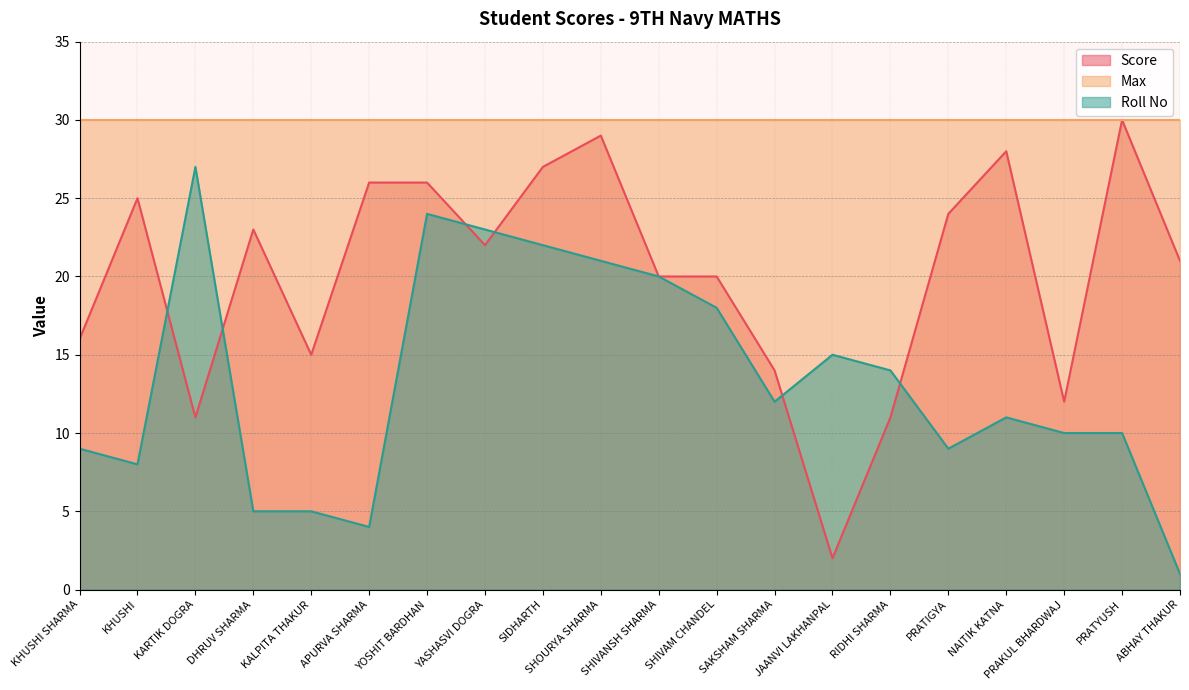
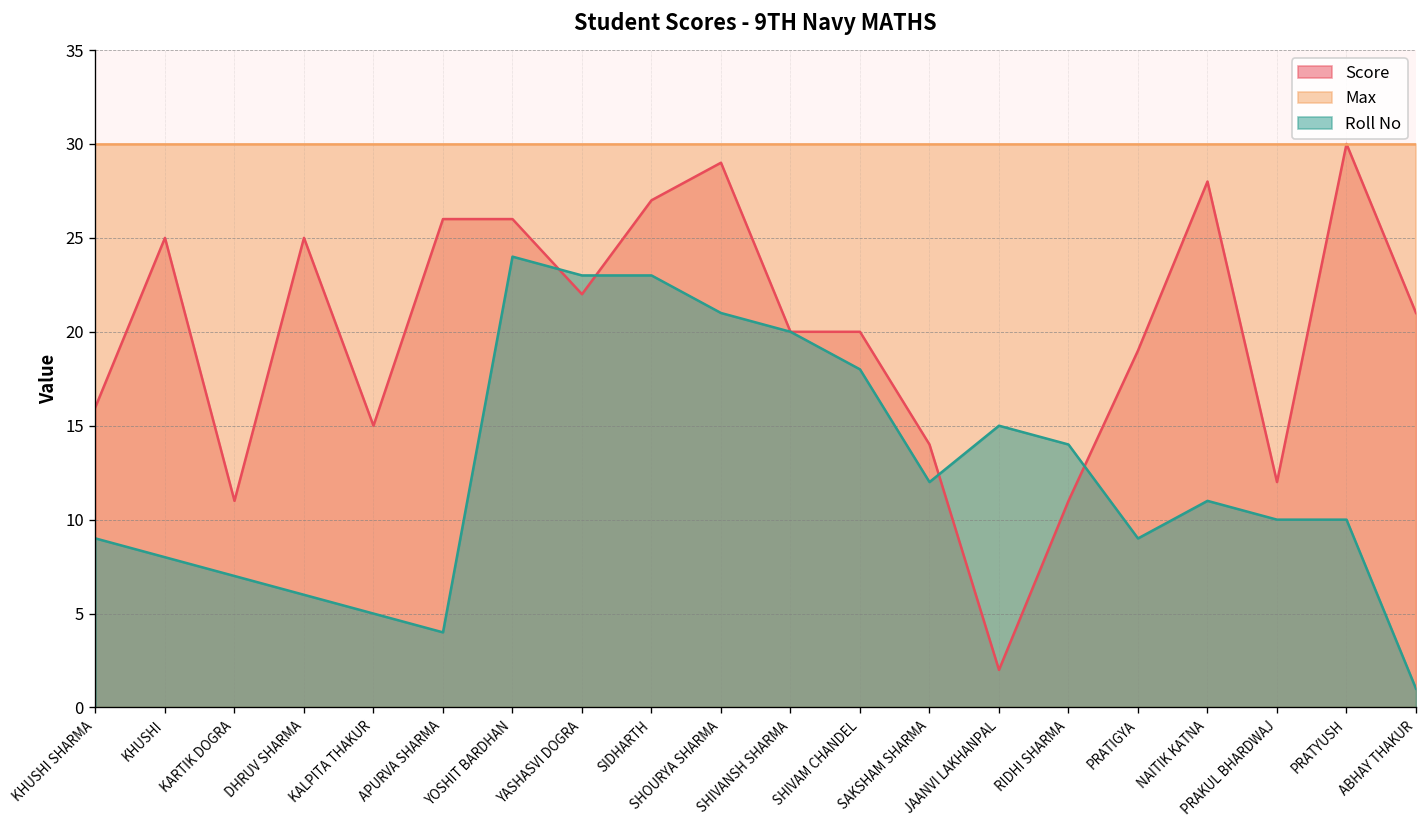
  {
    "Score": {
      "KHUSHI SHARMA": 16,
      "KHUSHI": 25,
      "KARTIK DOGRA": 11,
-     "DHRUV SHARMA": 23,
+     "DHRUV SHARMA": 25,
      "KALPITA THAKUR": 15,
      "APURVA SHARMA": 26,
      "YOSHIT BARDHAN": 26,
      "YASHASVI DOGRA": 22,
      "SIDHARTH": 27,
      "SHOURYA SHARMA": 29,
      "SHIVAM CHANDEL": 20,
      "SAKSHAM SHARMA": 14,
      "JAANVI LAKHANPAL": 2,
      "RIDHI SHARMA": 11,
-     "PRATIGYA": 24,
+     "PRATIGYA": 19,
      "NAITIK KATNA": 28,
      "PRAKUL BHARDWAJ": 12,
      "ABHAY THAKUR": 21
    },
    "Max": {
      "KHUSHI SHARMA": 30,
      "KHUSHI": 30,
      "KARTIK DOGRA": 30,
      "DHRUV SHARMA": 30,
      "KALPITA THAKUR": 30,
      "APURVA SHARMA": 30,
      "YOSHIT BARDHAN": 30,
      "YASHASVI DOGRA": 30,
      "SIDHARTH": 30,
      "SHOURYA SHARMA": 30,
      "SHIVANSH SHARMA": 30,
      "SHIVAM CHANDEL": 30,
      "SAKSHAM SHARMA": 30,
      "JAANVI LAKHANPAL": 30,
      "RIDHI SHARMA": 30,
      "PRATIGYA": 30,
      "NAITIK KATNA": 30,
      "PRAKUL BHARDWAJ": 30,
      "ABHAY THAKUR": 30
    },
    "Roll No": {
      "KHUSHI SHARMA": 9,
      "KHUSHI": 8,
-     "KARTIK DOGRA": 27,
-     "DHRUV SHARMA": 5,
+     "KARTIK DOGRA": 7,
+     "DHRUV SHARMA": 6,
      "KALPITA THAKUR": 5,
      "APURVA SHARMA": 4,
      "YOSHIT BARDHAN": 24,
      "YASHASVI DOGRA": 23,
-     "SIDHARTH": 22,
+     "SIDHARTH": 23,
      "SHOURYA SHARMA": 21,
      "SHIVAM CHANDEL": 18,
      "SAKSHAM SHARMA": 12,
      "JAANVI LAKHANPAL": 15,
      "RIDHI SHARMA": 14,
      "PRATIGYA": 9,
      "NAITIK KATNA": 11,
      "PRAKUL BHARDWAJ": 10,
      "PRATYUSH": 10,
      "ABHAY THAKUR": 1
    }
  }
